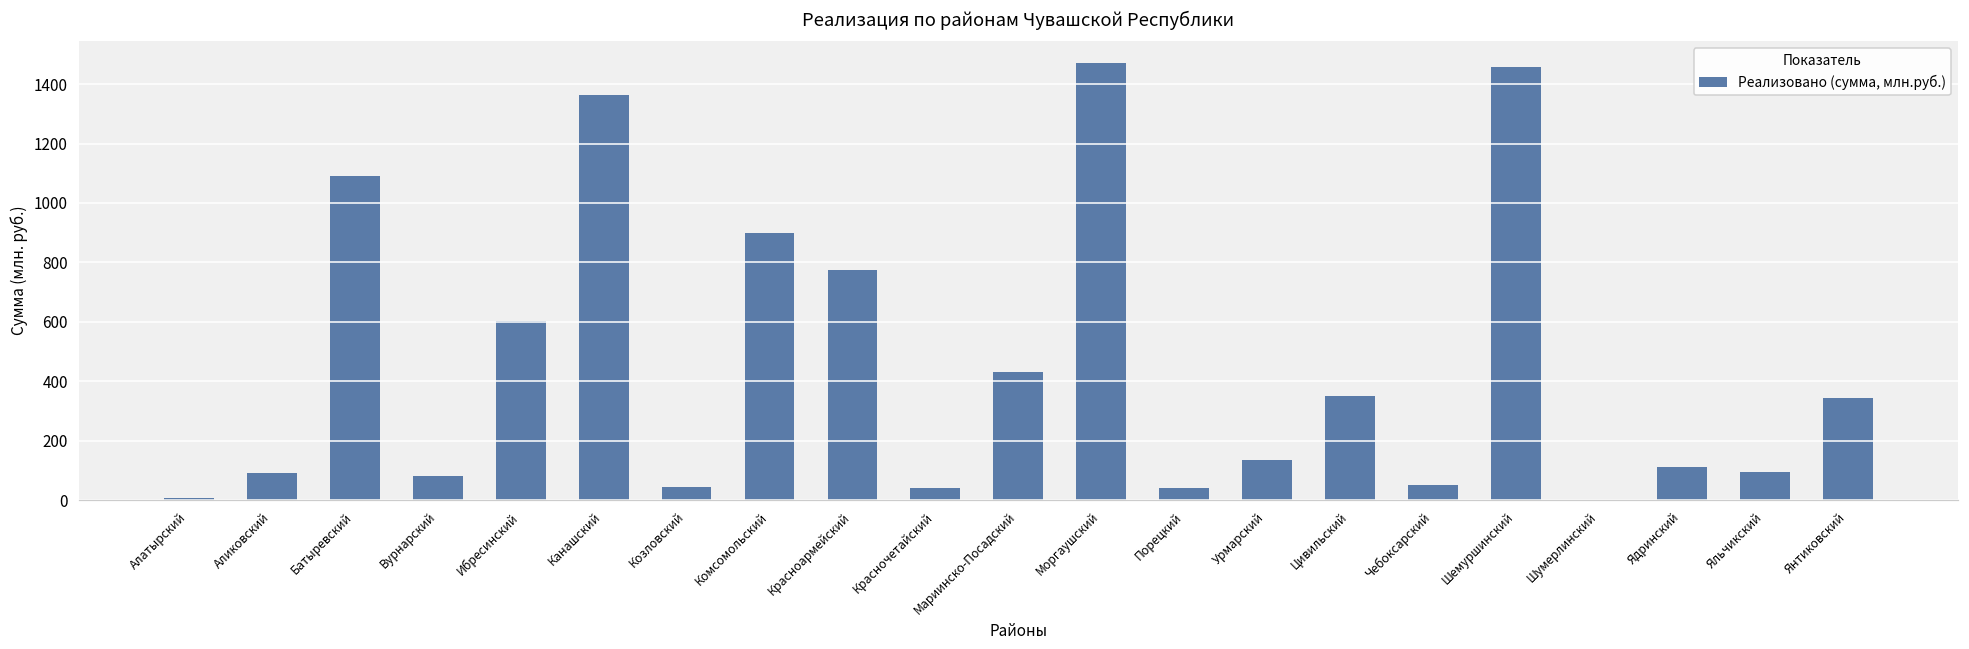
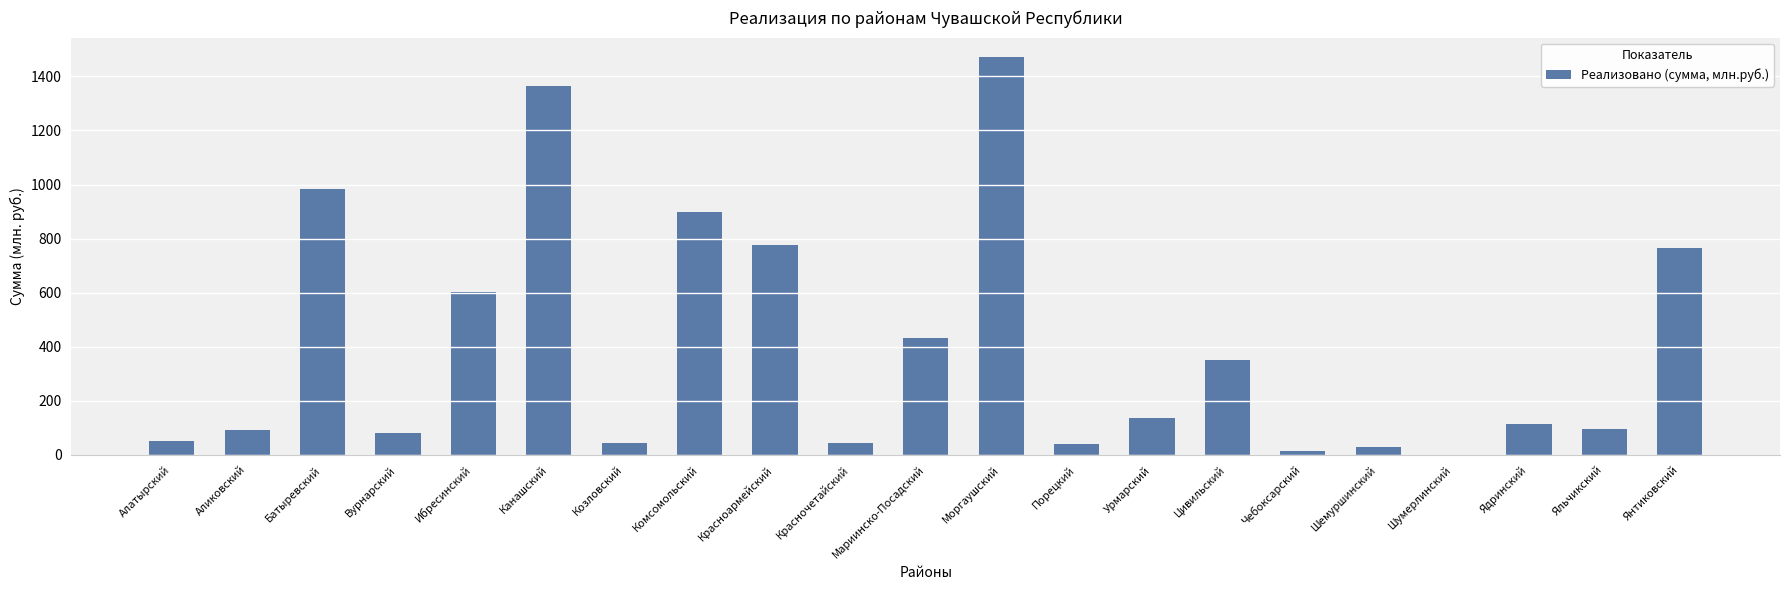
  {
-   "Алатырский": 10,
+   "Алатырский": 50,
    "Аликовский": 90,
-   "Батыревский": 1090,
+   "Батыревский": 980,
    "Вурнарский": 80,
    "Ибресинский": 600,
    "Канашский": 1360,
    "Козловский": 40,
    "Комсомольский": 900,
    "Красноармейский": 780,
    "Красночетайский": 40,
    "Мариинско-Посадский": 430,
    "Моргаушский": 1470,
    "Порецкий": 40,
    "Урмарский": 130,
    "Цивильский": 350,
-   "Чебоксарский": 50,
-   "Шемуршинский": 1460,
+   "Чебоксарский": 20,
+   "Шемуршинский": 30,
    "Шумерлинский": 0,
    "Ядринский": 110,
    "Яльчикский": 100,
-   "Янтиковский": 340
+   "Янтиковский": 770
  }
